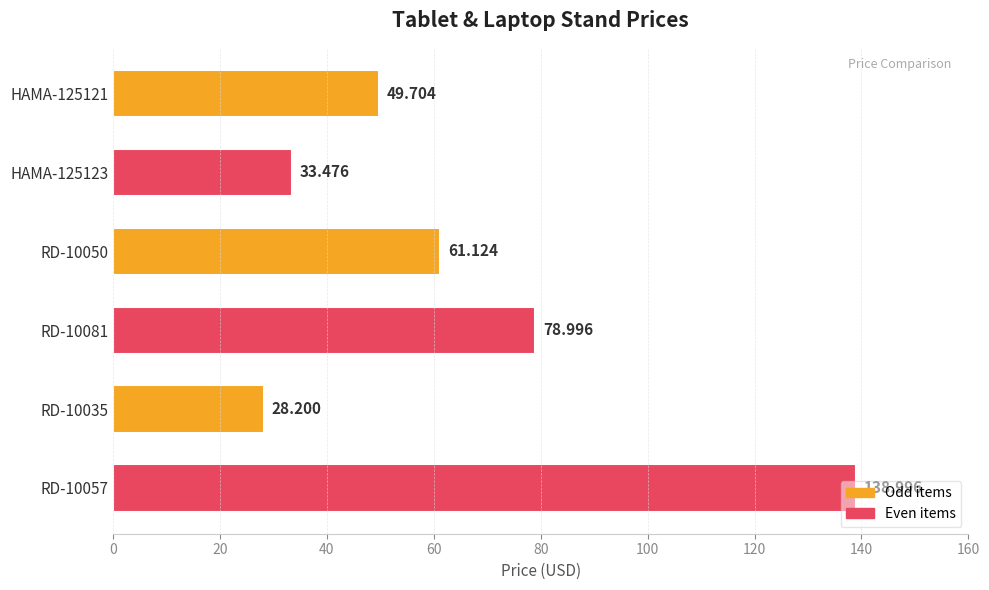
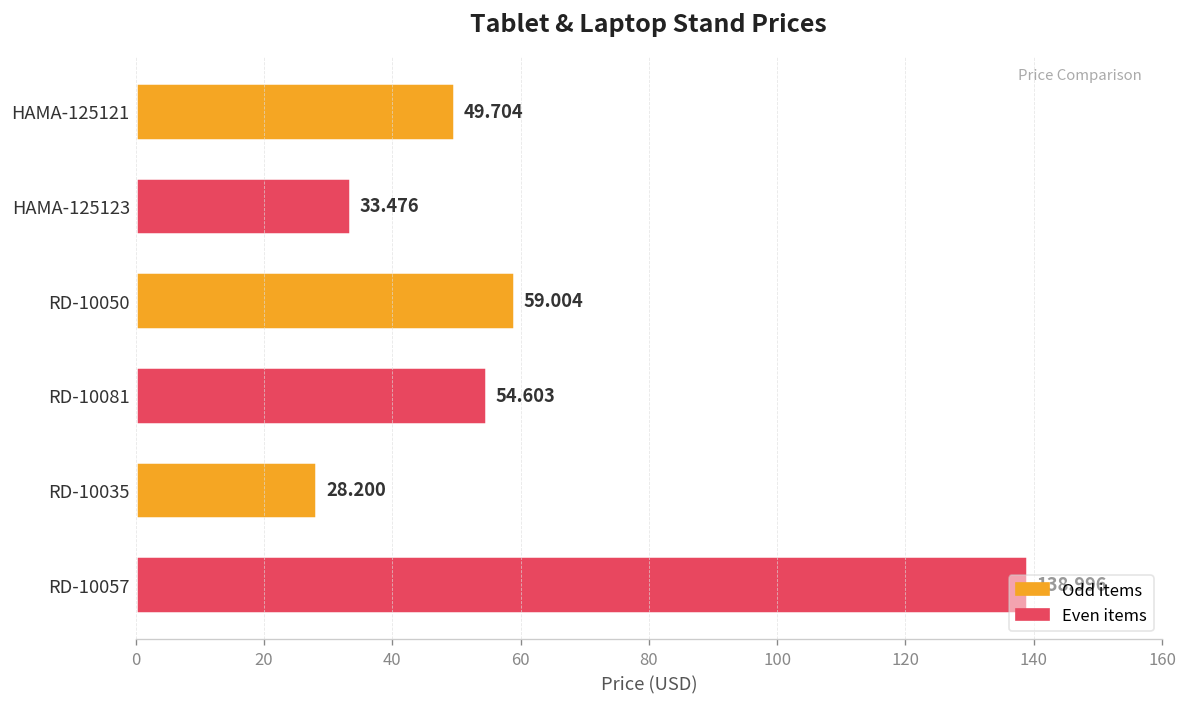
  {
    "HAMA-125121": 49.704,
    "HAMA-125123": 33.476,
-   "RD-10050": 61.124,
-   "RD-10081": 78.996,
+   "RD-10050": 59.004,
+   "RD-10081": 54.603,
    "RD-10035": 28.200
  }
